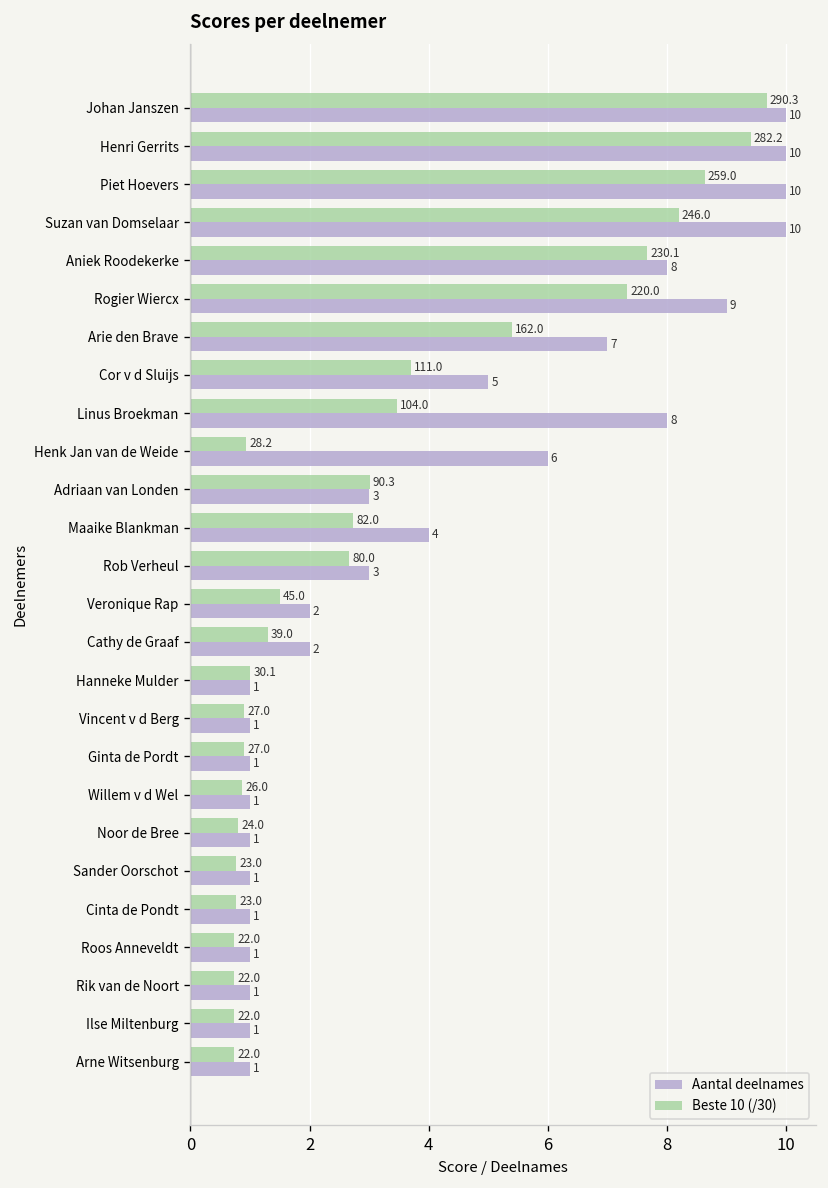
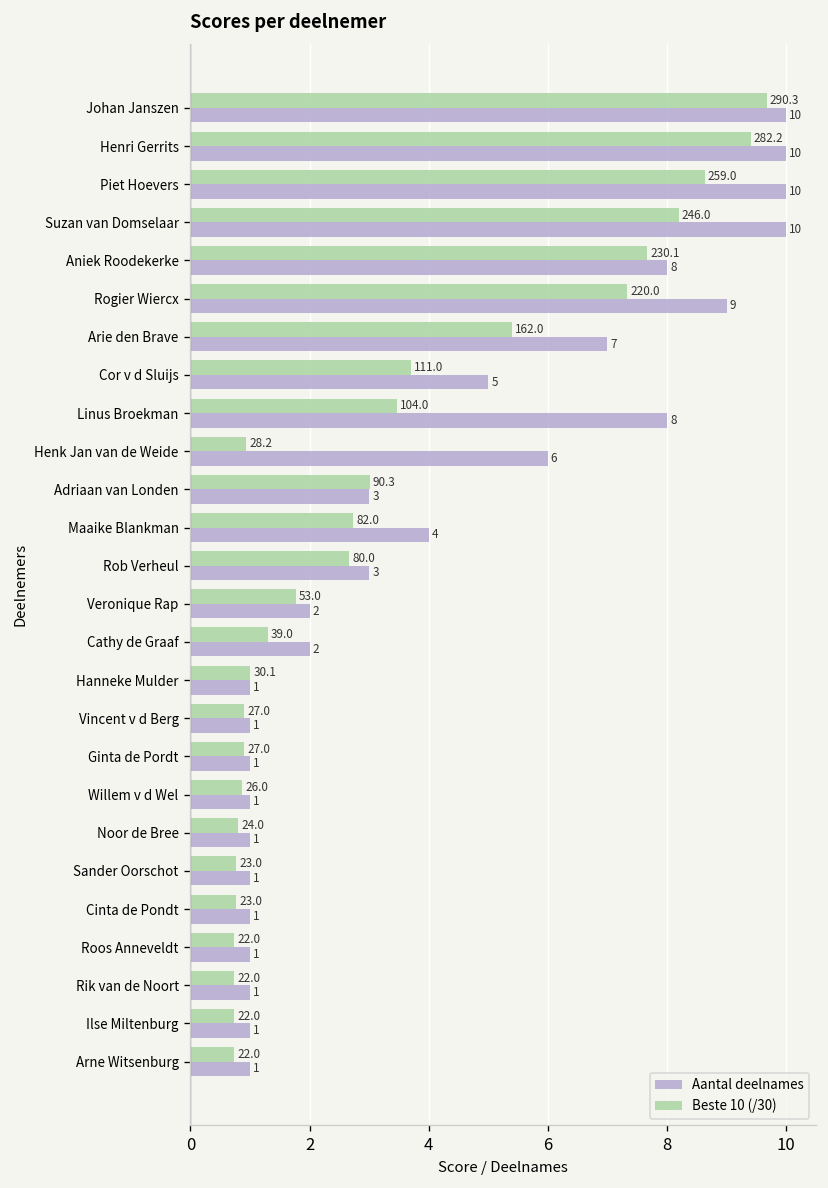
  {
    "Aantal deelnames": {
      "Johan Janszen": 10,
      "Henri Gerrits": 10,
      "Piet Hoevers": 10,
      "Suzan van Domselaar": 10,
      "Aniek Roodekerke": 8,
      "Rogier Wiercx": 9,
      "Arie den Brave": 7,
      "Cor v d Sluijs": 5,
      "Linus Broekman": 8,
      "Henk Jan van de Weide": 6,
      "Adriaan van Londen": 3,
      "Maaike Blankman": 4,
      "Rob Verheul": 3,
      "Veronique Rap": 2,
      "Cathy de Graaf": 2,
      "Hanneke Mulder": 1,
      "Vincent v d Berg": 1,
      "Ginta de Pordt": 1,
      "Willem v d Wel": 1,
      "Noor de Bree": 1,
      "Sander Oorschot": 1,
      "Cinta de Pondt": 1,
      "Roos Anneveldt": 1,
      "Rik van de Noort": 1,
      "Ilse Miltenburg": 1,
      "Arne Witsenburg": 1
    },
    "Beste 10 (/30)": {
-     "Veronique Rap": 45.0
+     "Veronique Rap": 53.0
    }
  }
